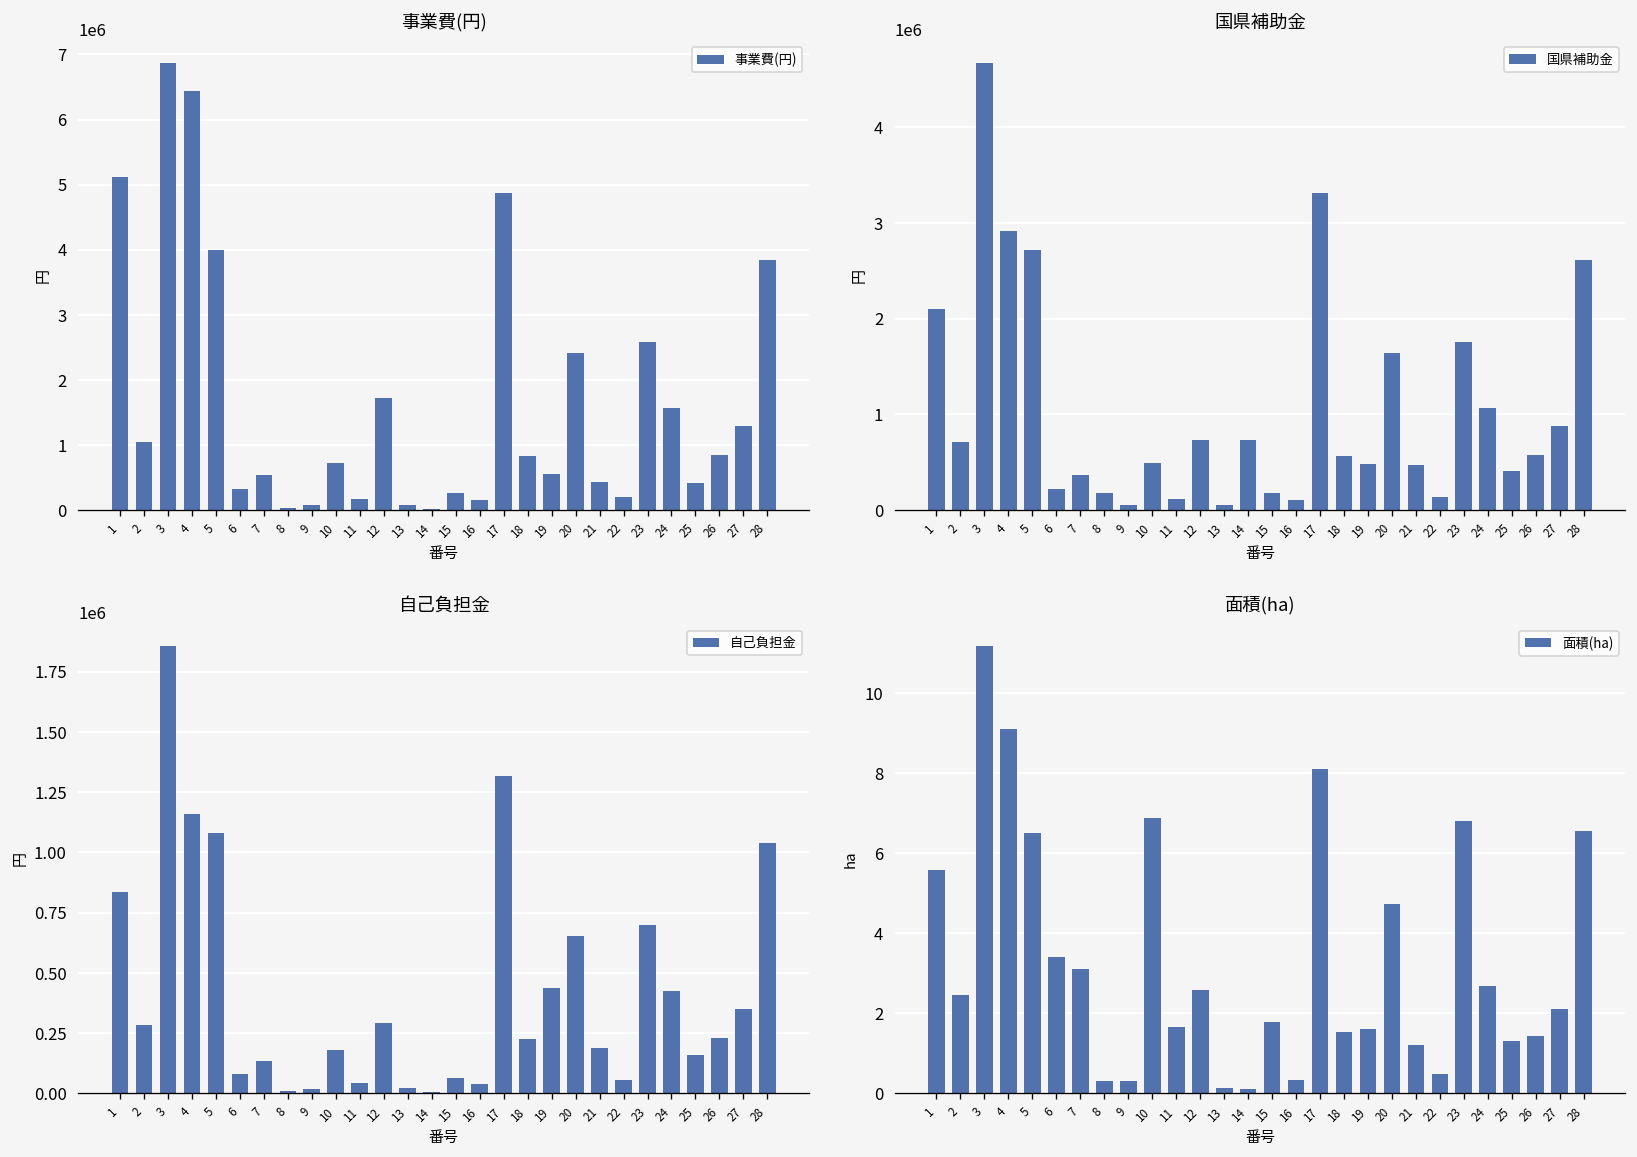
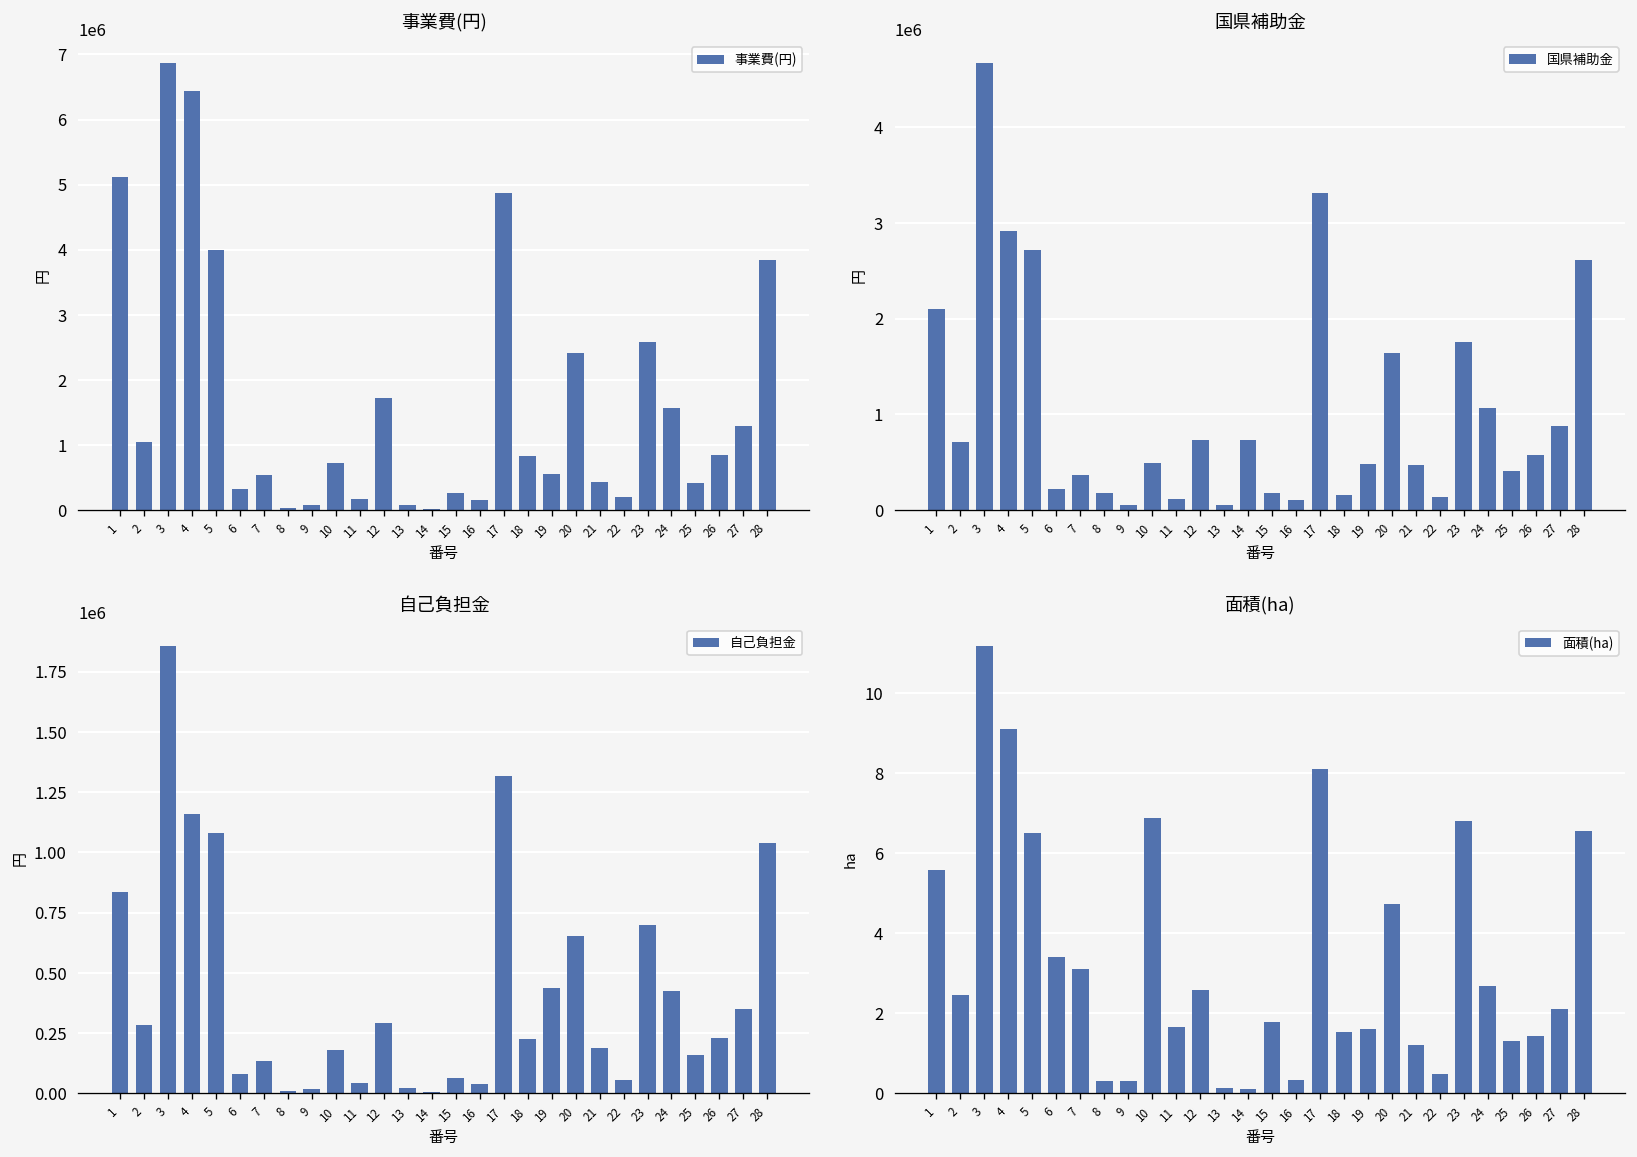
  {
    "事業費(円)": {
      "1": 5100000,
      "2": 1100000,
      "3": 6900000,
      "4": 6400000,
      "5": 4000000,
      "6": 300000,
      "7": 500000,
      "9": 100000,
      "10": 700000,
      "11": 200000,
      "12": 1700000,
      "13": 100000,
      "15": 300000,
      "16": 100000,
      "17": 4900000,
      "18": 800000,
      "19": 500000,
      "20": 2400000,
      "21": 400000,
      "22": 200000,
      "23": 2600000,
      "24": 1600000,
      "25": 400000,
      "26": 800000,
      "27": 1300000,
      "28": 3800000
    },
    "国県補助金": {
      "1": 2100000,
      "2": 700000,
      "3": 4700000,
      "4": 2900000,
      "5": 2700000,
      "6": 200000,
      "7": 400000,
      "8": 200000,
      "9": 100000,
      "10": 500000,
      "11": 100000,
      "12": 700000,
      "13": 100000,
      "14": 700000,
      "15": 200000,
      "16": 100000,
      "17": 3300000,
-     "18": 600000,
+     "18": 200000,
      "19": 500000,
      "20": 1600000,
      "21": 500000,
      "22": 100000,
      "23": 1800000,
      "24": 1100000,
      "25": 400000,
      "26": 600000,
      "27": 900000,
      "28": 2600000
    },
    "自己負担金": {
      "1": 830000,
      "2": 280000,
      "3": 1850000,
      "4": 1160000,
      "5": 1080000,
      "6": 80000,
      "7": 130000,
      "9": 20000,
      "10": 180000,
      "11": 40000,
      "12": 290000,
      "13": 20000,
      "15": 60000,
      "16": 40000,
      "17": 1320000,
      "18": 230000,
      "19": 440000,
      "20": 650000,
      "21": 190000,
      "22": 60000,
      "23": 700000,
      "24": 420000,
      "25": 160000,
      "26": 230000,
      "27": 350000,
      "28": 1040000
    },
    "面積(ha)": {
      "1": 5.6,
      "2": 2.5,
      "3": 11.2,
      "4": 9.1,
      "5": 6.5,
      "6": 3.4,
      "7": 3.1,
      "8": 0.3,
      "9": 0.3,
      "10": 6.9,
      "11": 1.7,
      "12": 2.6,
      "13": 0.1,
      "14": 0.1,
      "15": 1.8,
      "16": 0.3,
      "17": 8.1,
      "18": 1.5,
      "19": 1.6,
      "20": 4.7,
      "21": 1.2,
      "22": 0.5,
      "23": 6.8,
      "24": 2.7,
      "25": 1.3,
      "26": 1.4,
      "27": 2.1,
      "28": 6.6
    }
  }
